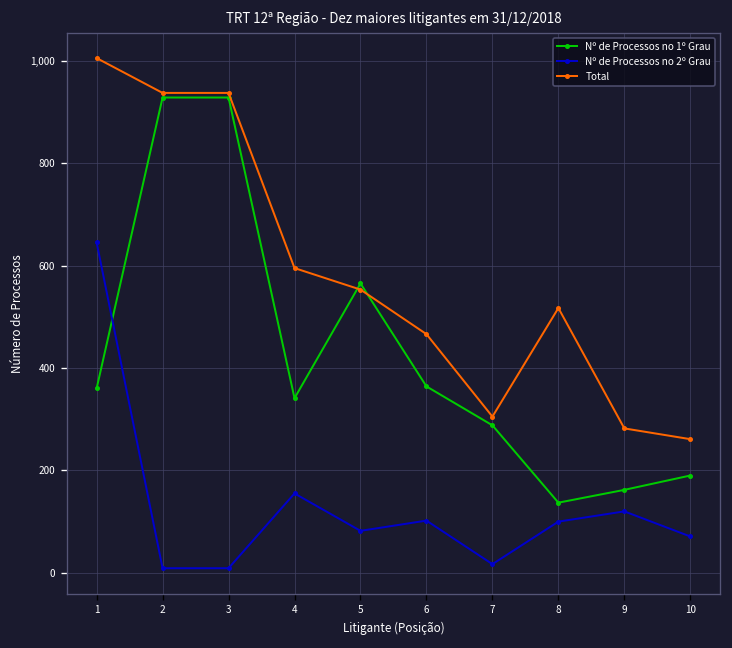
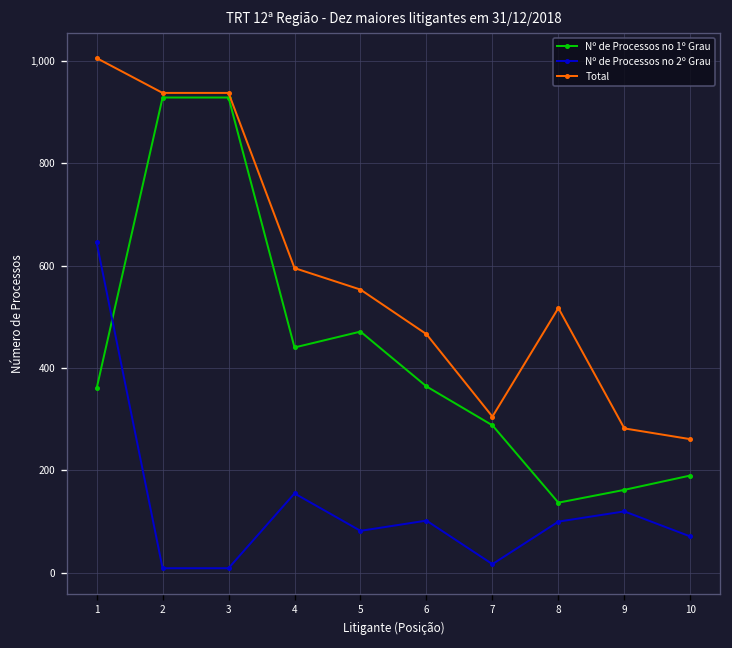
  {
    "Nº de Processos no 1º Grau": {
      "1": "360",
      "2": "930",
      "3": "930",
-     "4": "340",
-     "5": "570",
+     "4": "440",
+     "5": "470",
      "6": "360",
      "7": "290",
      "8": "140",
      "9": "160",
      "10": "190"
    },
    "Nº de Processos no 2º Grau": {
      "1": "650",
      "2": "10",
      "3": "10",
      "4": "160",
      "5": "80",
      "6": "100",
      "7": "20",
      "8": "100",
      "9": "120",
      "10": "70"
    },
    "Total": {
      "1": "1,010",
      "2": "940",
      "3": "940",
      "4": "600",
      "5": "550",
      "6": "470",
      "7": "310",
      "8": "520",
      "9": "280",
      "10": "260"
    }
  }
